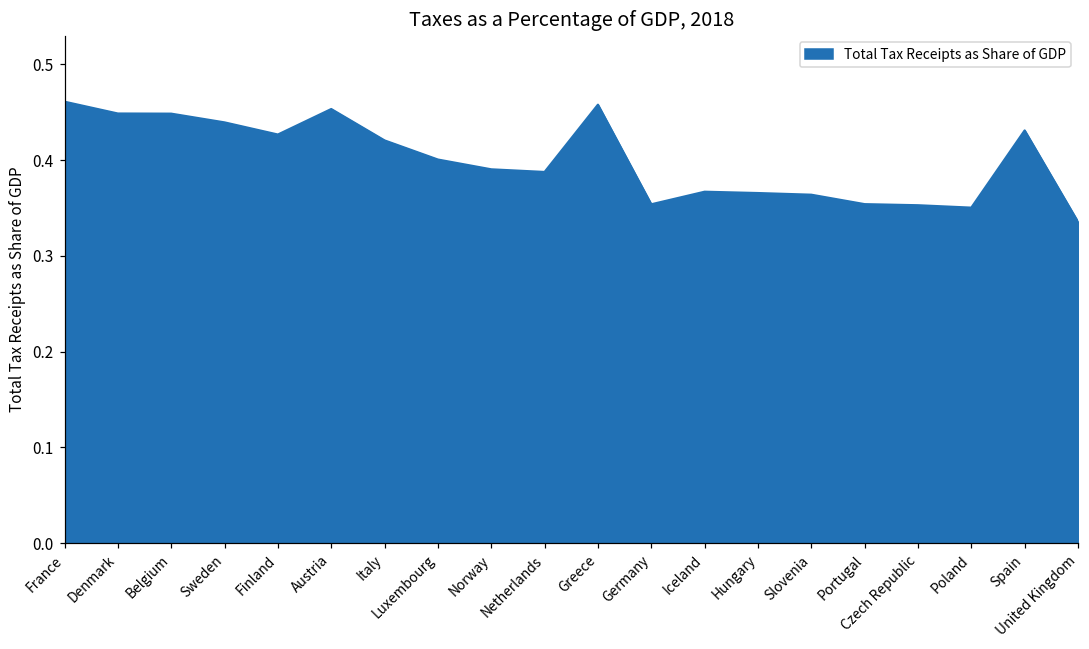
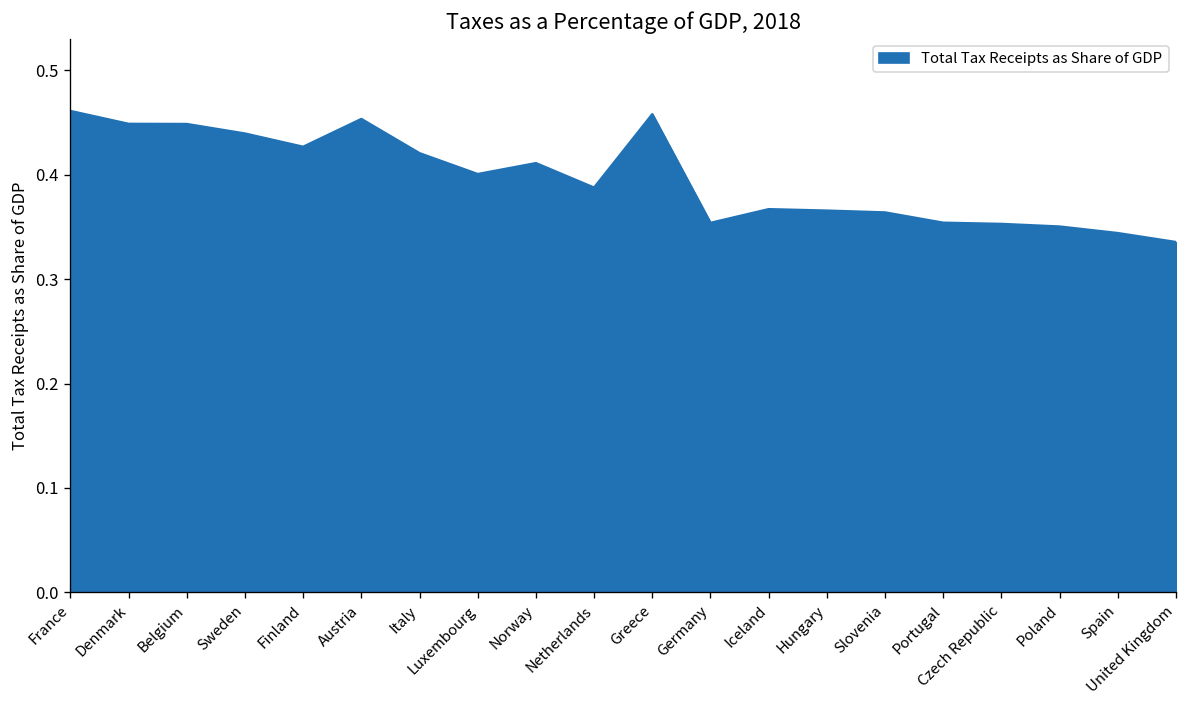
  {
    "France": 0.46,
    "Denmark": 0.45,
    "Belgium": 0.45,
    "Sweden": 0.44,
    "Finland": 0.43,
    "Austria": 0.45,
    "Italy": 0.42,
    "Luxembourg": 0.40,
-   "Norway": 0.39,
+   "Norway": 0.41,
    "Netherlands": 0.39,
    "Greece": 0.46,
    "Germany": 0.35,
    "Iceland": 0.37,
    "Hungary": 0.37,
    "Slovenia": 0.36,
    "Portugal": 0.35,
    "Czech Republic": 0.35,
    "Poland": 0.35,
-   "Spain": 0.43,
+   "Spain": 0.34,
    "United Kingdom": 0.34
  }
